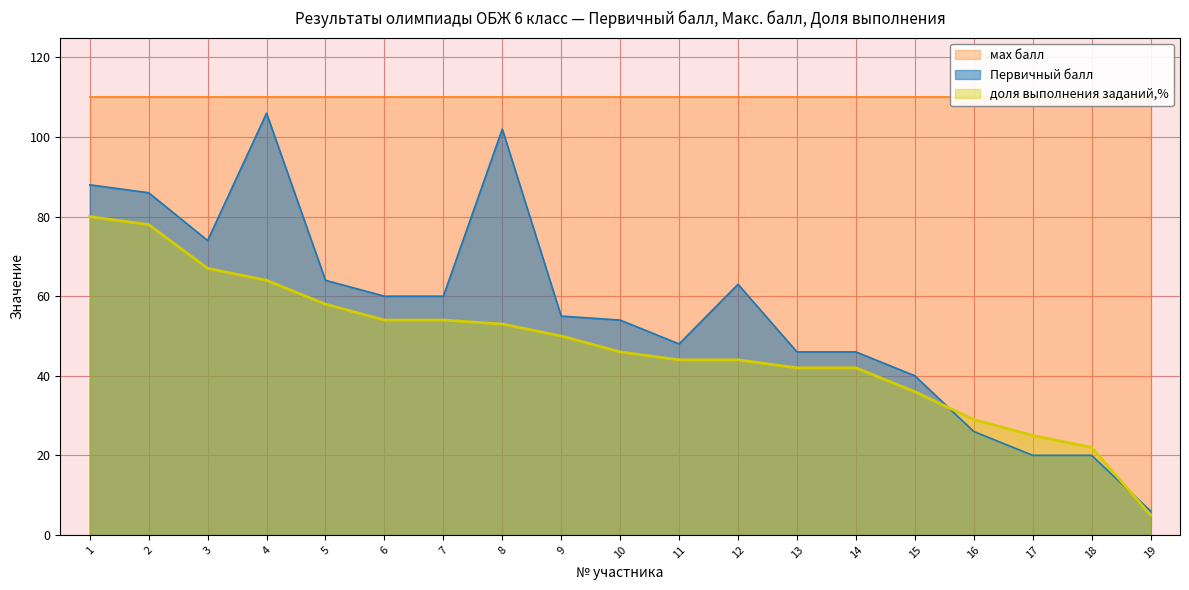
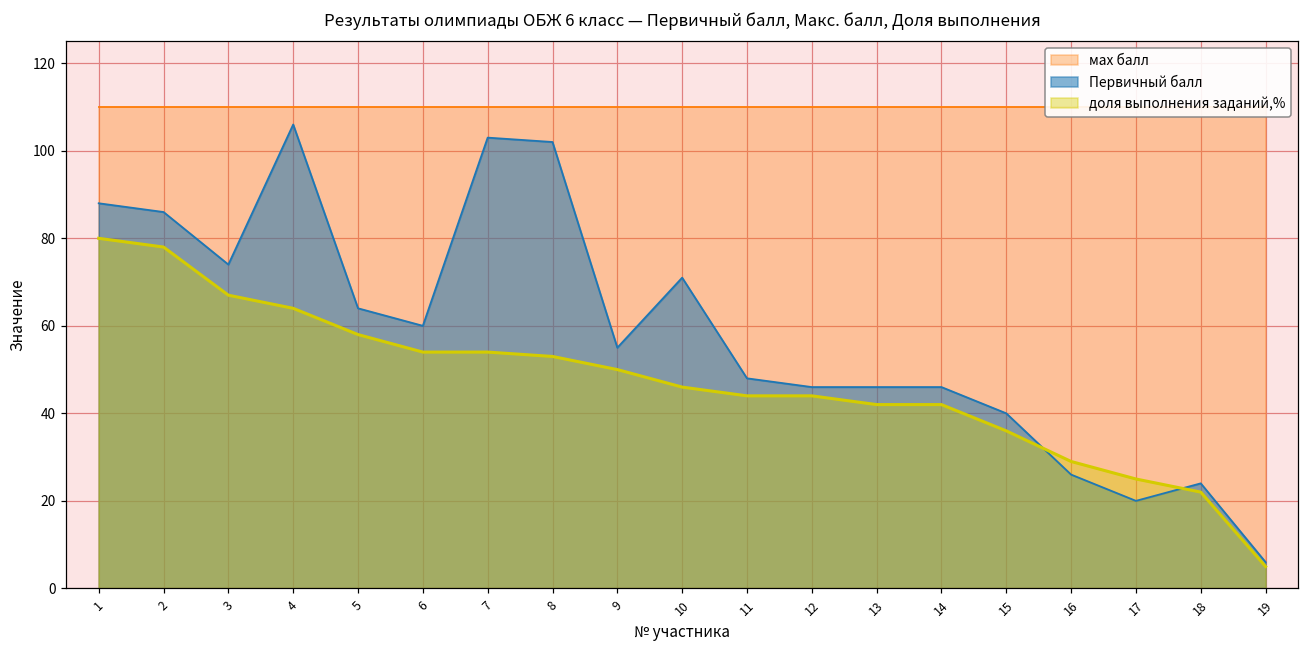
  {
    "Первичный балл": {
      "1": 88,
      "2": 86,
      "3": 74,
      "4": 106,
      "5": 64,
      "6": 60,
-     "7": 60,
+     "7": 103,
      "8": 102,
      "9": 55,
-     "10": 54,
+     "10": 71,
      "11": 48,
-     "12": 63,
+     "12": 46,
      "13": 46,
      "14": 46,
      "15": 40,
      "16": 26,
      "17": 20,
-     "18": 20,
+     "18": 24,
      "19": 6
    }
  }
